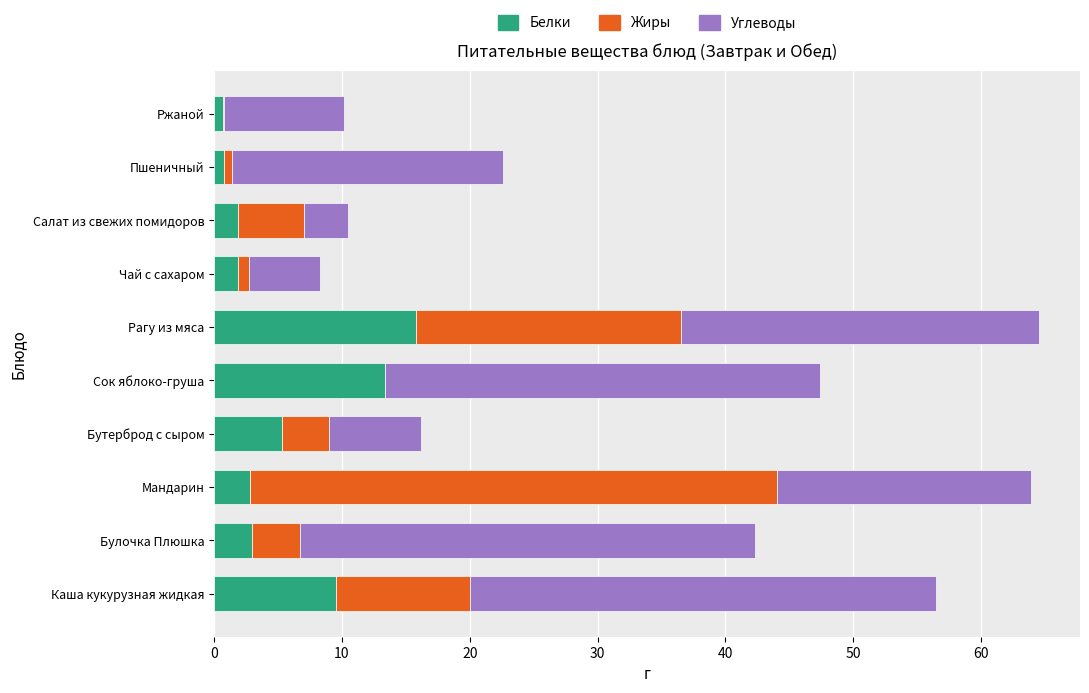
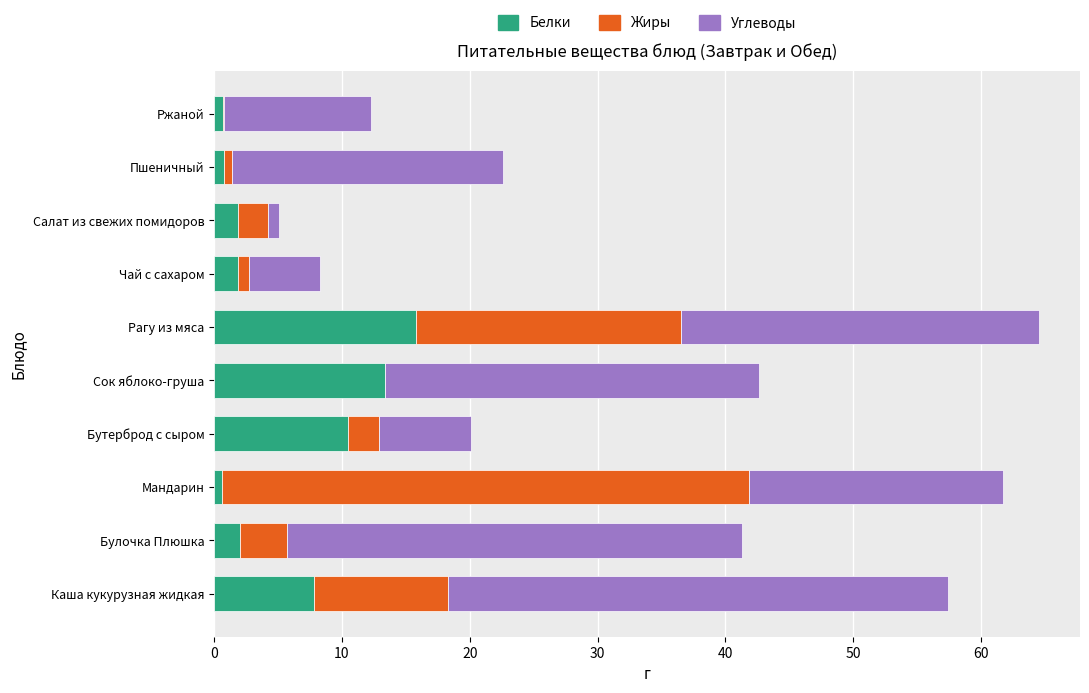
  {
    "Белки": {
      "Ржаной": 0.7,
      "Пшеничный": 0.8,
      "Салат из свежих помидоров": 1.9,
      "Чай с сахаром": 1.9,
      "Рагу из мяса": 15.8,
      "Сок яблоко-груша": 13.4,
-     "Бутерброд с сыром": 5.3,
-     "Мандарин": 2.8,
-     "Булочка Плюшка": 3,
-     "Каша кукурузная жидкая": 9.5
+     "Бутерброд с сыром": 10.5,
+     "Мандарин": 0.6,
+     "Булочка Плюшка": 2,
+     "Каша кукурузная жидкая": 7.8
    },
    "Жиры": {
      "Пшеничный": 0.6,
-     "Салат из свежих помидоров": 5.1,
+     "Салат из свежих помидоров": 2.3,
      "Чай с сахаром": 0.8,
      "Рагу из мяса": 20.7,
      "Сок яблоко-груша": 0.0,
-     "Бутерброд с сыром": 3.7,
+     "Бутерброд с сыром": 2.4,
      "Мандарин": 41.2,
      "Булочка Плюшка": 3.7,
      "Каша кукурузная жидкая": 10.5
    },
    "Углеводы": {
-     "Ржаной": 9.4,
+     "Ржаной": 11.5,
      "Пшеничный": 21.2,
-     "Салат из свежих помидоров": 3.5,
+     "Салат из свежих помидоров": 0.9,
      "Чай с сахаром": 5.6,
      "Рагу из мяса": 28.0,
-     "Сок яблоко-груша": 34.0,
+     "Сок яблоко-груша": 29.2,
      "Бутерброд с сыром": 7.2,
      "Мандарин": 19.9,
      "Булочка Плюшка": 35.6,
-     "Каша кукурузная жидкая": 36.5
+     "Каша кукурузная жидкая": 39.1
    }
  }
